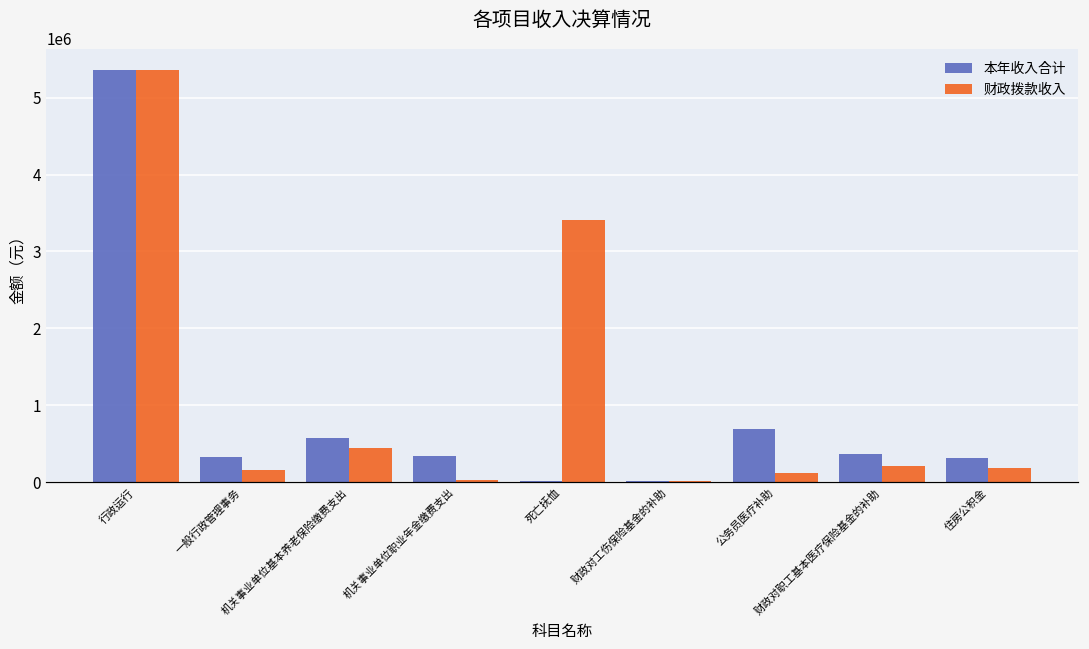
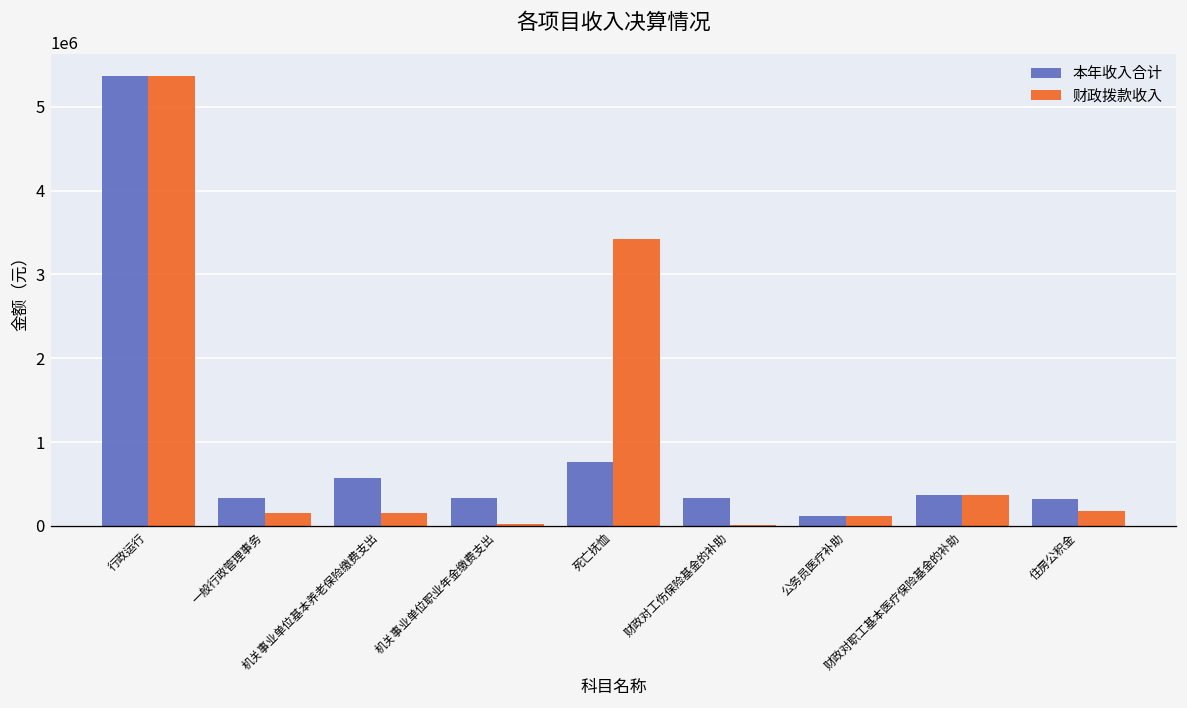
  {
    "本年收入合计": {
      "行政运行": 5400000,
      "一般行政管理事务": 300000,
      "机关事业单位基本养老保险缴费支出": 600000,
      "机关事业单位职业年金缴费支出": 300000,
-     "死亡抚恤": 0,
-     "财政对工伤保险基金的补助": 0,
-     "公务员医疗补助": 700000,
+     "死亡抚恤": 800000,
+     "财政对工伤保险基金的补助": 300000,
+     "公务员医疗补助": 100000,
      "财政对职工基本医疗保险基金的补助": 400000,
      "住房公积金": 300000
    },
    "财政拨款收入": {
      "行政运行": 5400000,
      "一般行政管理事务": 200000,
-     "机关事业单位基本养老保险缴费支出": 400000,
+     "机关事业单位基本养老保险缴费支出": 200000,
      "死亡抚恤": 3400000,
      "公务员医疗补助": 100000,
-     "财政对职工基本医疗保险基金的补助": 200000,
+     "财政对职工基本医疗保险基金的补助": 400000,
      "住房公积金": 200000
    }
  }
